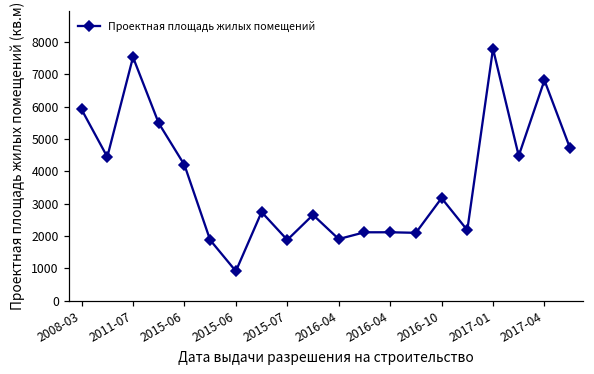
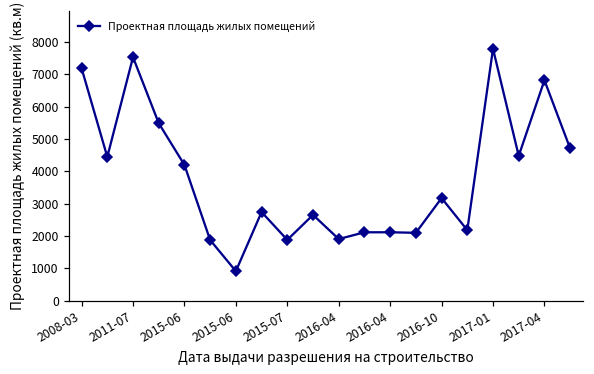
  {
-   "2008-03": 5900,
+   "2008-03": 7200,
    "2016-10": 3200,
    "2017-01": 7800
  }
